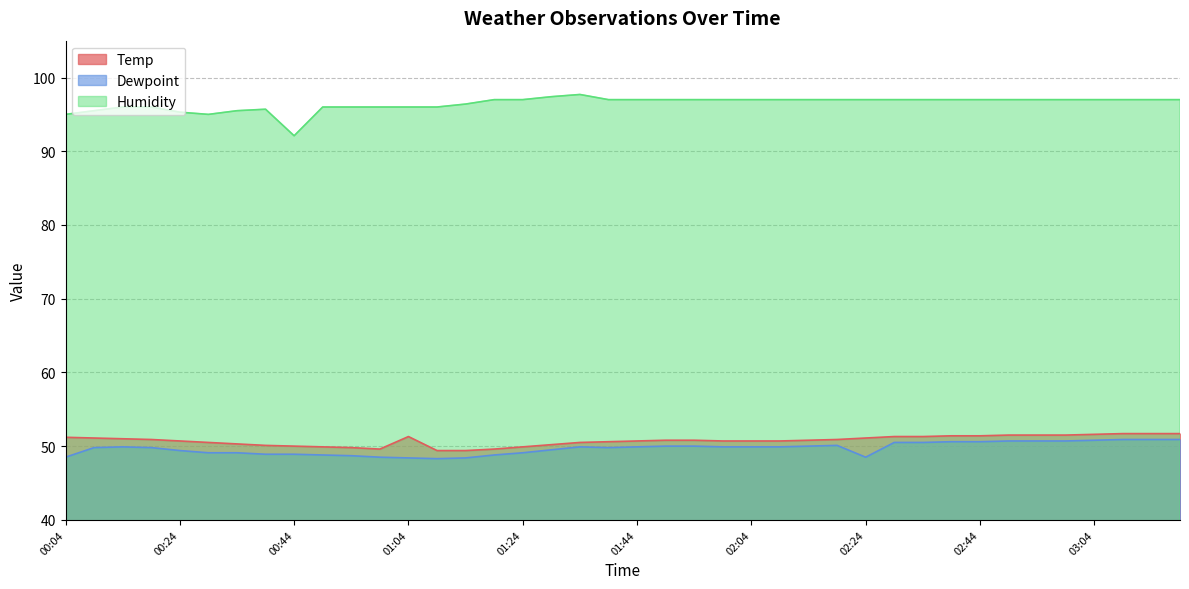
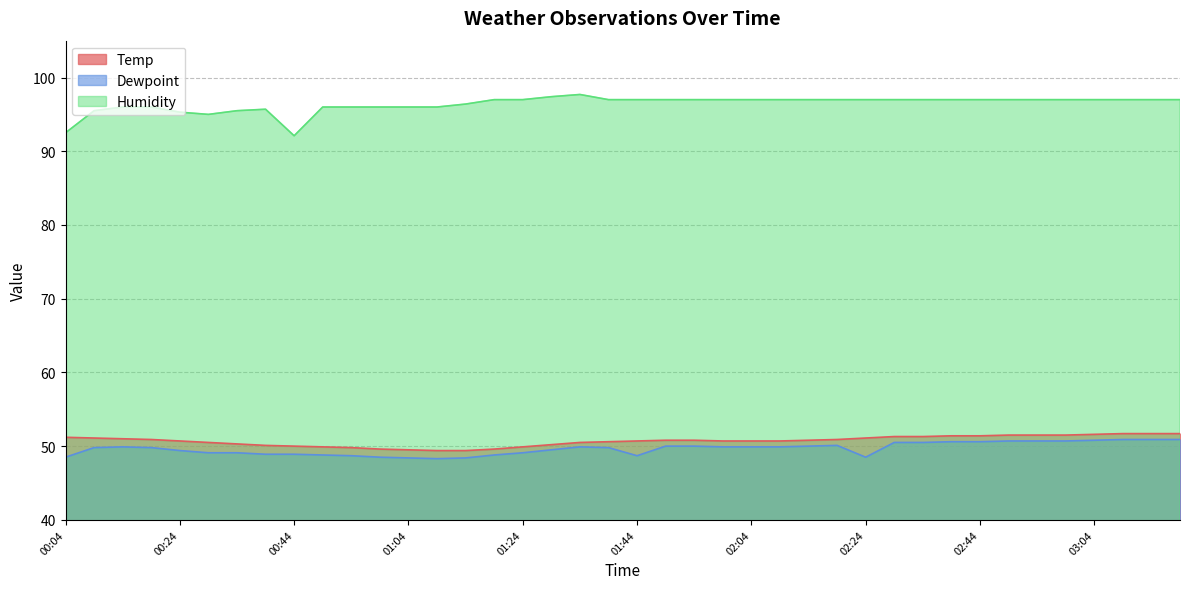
  {
    "Temp": {
      "00:04": 51,
      "00:24": 51,
      "00:44": 50,
-     "01:04": 51,
+     "01:04": 50,
      "01:24": 50,
      "01:44": 51,
      "02:04": 51,
      "02:24": 51,
      "02:44": 51,
      "03:04": 52
    },
    "Dewpoint": {
      "00:04": 49,
      "00:24": 49,
      "00:44": 49,
      "01:04": 48,
      "01:24": 49,
-     "01:44": 50,
+     "01:44": 49,
      "02:04": 50,
      "02:24": 49,
      "02:44": 51,
      "03:04": 51
    },
    "Humidity": {
-     "00:04": 95,
+     "00:04": 93,
      "00:44": 92,
      "01:04": 96,
      "01:24": 97,
      "01:44": 97,
      "02:04": 97,
      "02:24": 97,
      "02:44": 97,
      "03:04": 97
    }
  }
